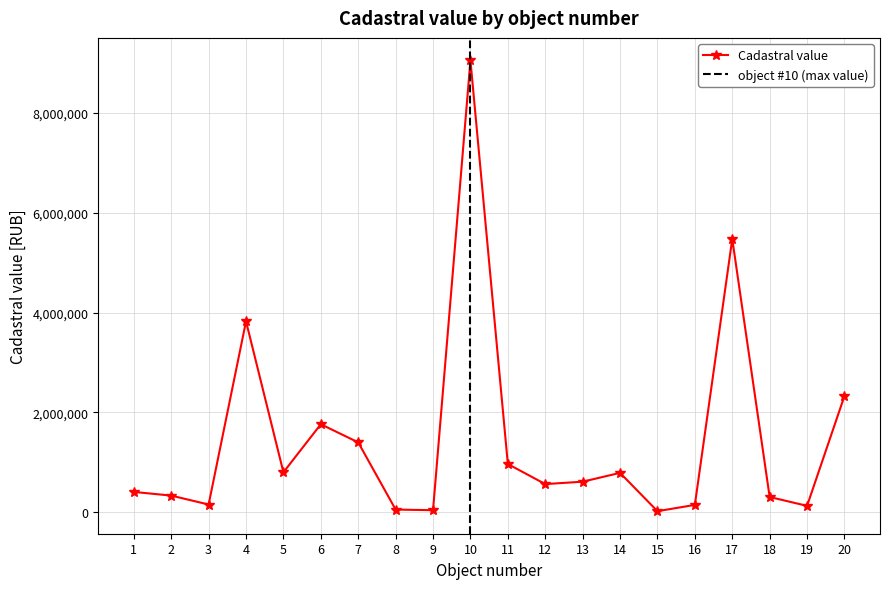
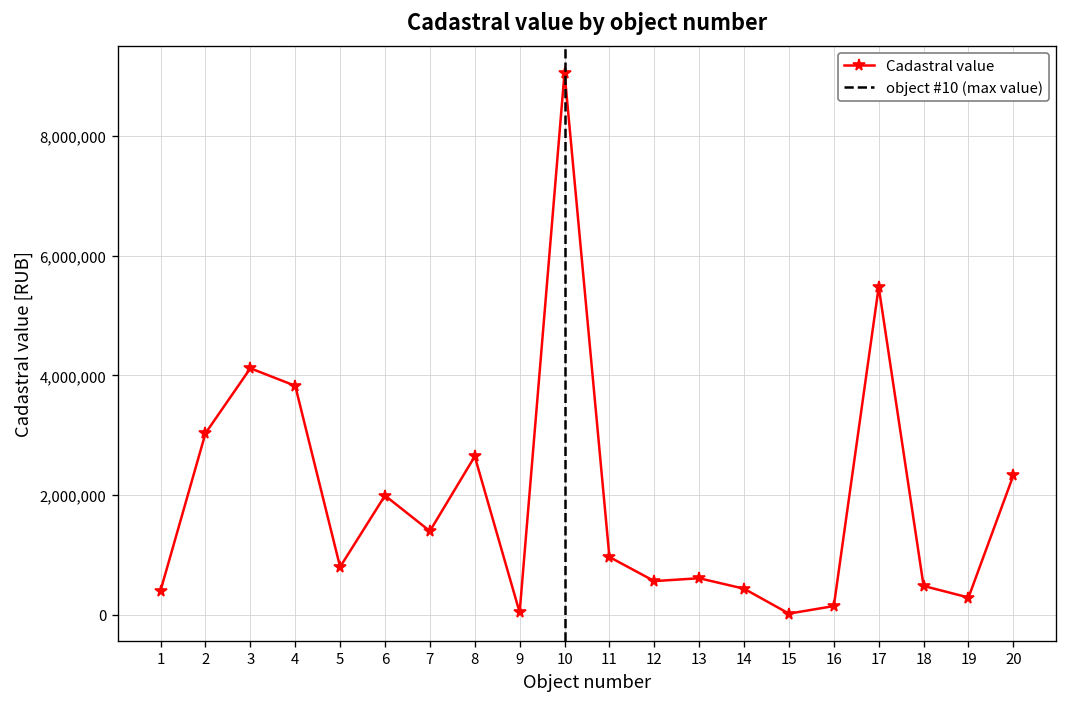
  {
    "1": "400,000",
-   "2": "300,000",
-   "3": "200,000",
+   "2": "3,000,000",
+   "3": "4,100,000",
    "4": "3,800,000",
    "5": "800,000",
-   "6": "1,800,000",
+   "6": "2,000,000",
    "7": "1,400,000",
-   "8": "100,000",
+   "8": "2,600,000",
    "9": "0",
    "10": "9,100,000",
    "11": "1,000,000",
    "12": "600,000",
    "13": "600,000",
-   "14": "800,000",
+   "14": "400,000",
    "15": "0",
    "16": "100,000",
    "17": "5,500,000",
-   "18": "300,000",
-   "19": "100,000",
+   "18": "500,000",
+   "19": "300,000",
    "20": "2,300,000"
  }
